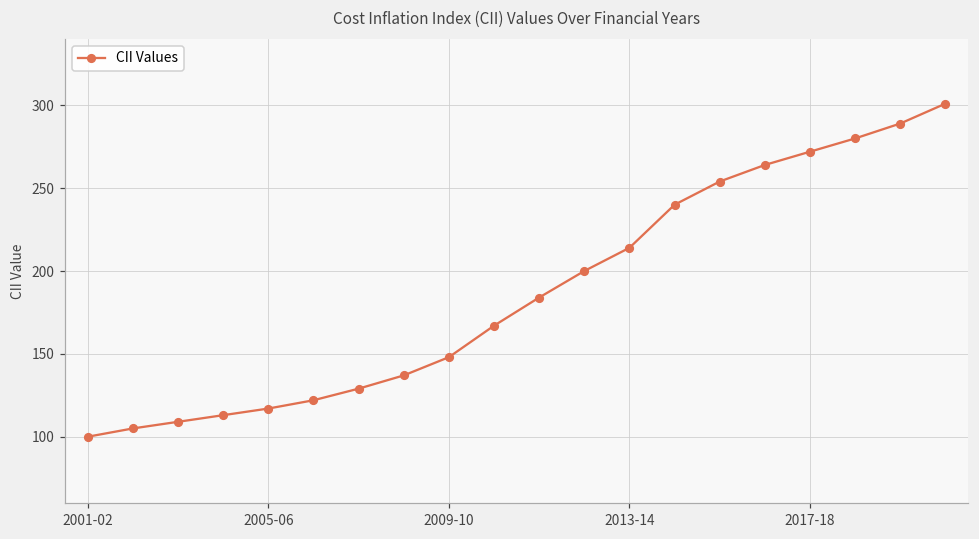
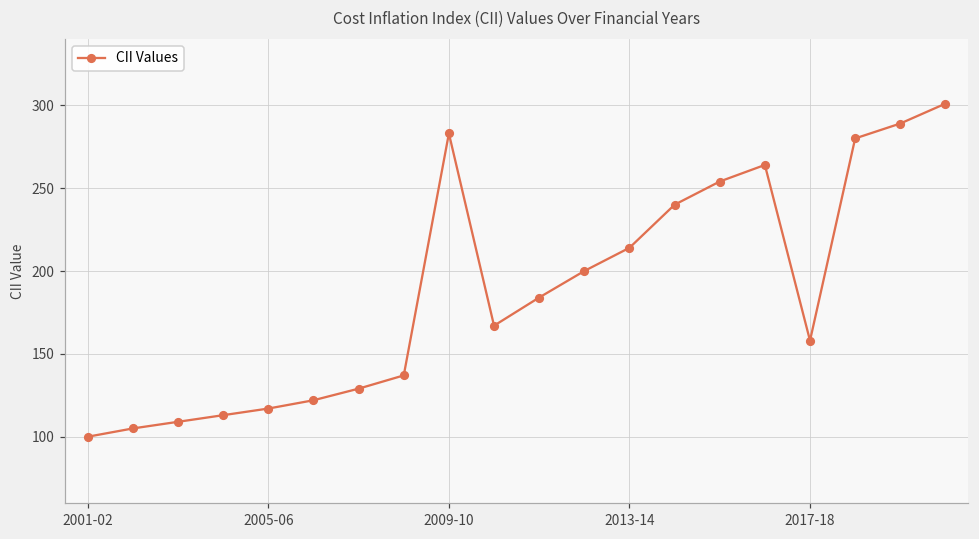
  {
    "2001-02": 100,
    "2005-06": 117,
-   "2009-10": 148,
+   "2009-10": 283,
    "2013-14": 214,
-   "2017-18": 272
+   "2017-18": 158
  }
